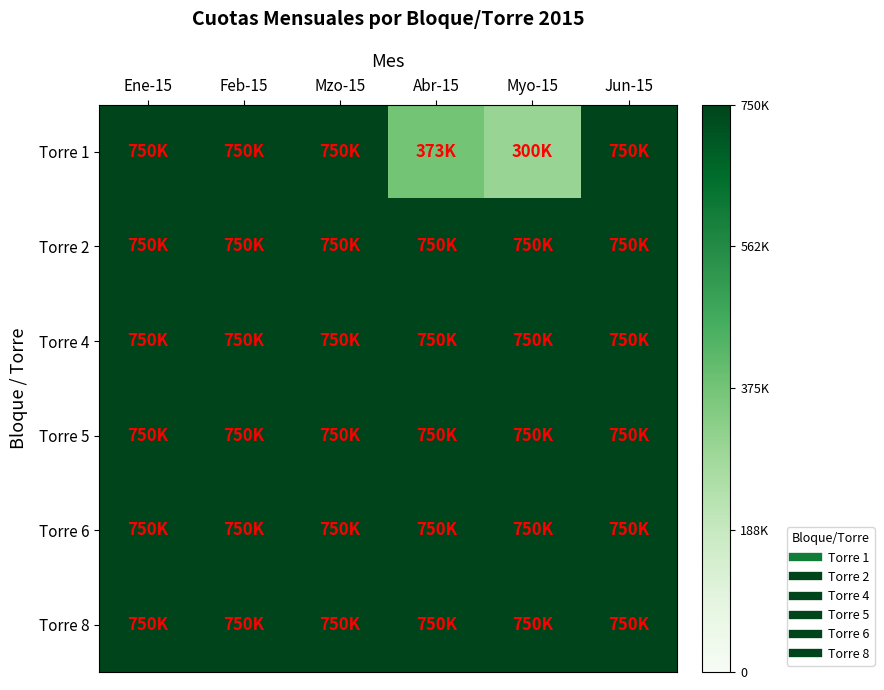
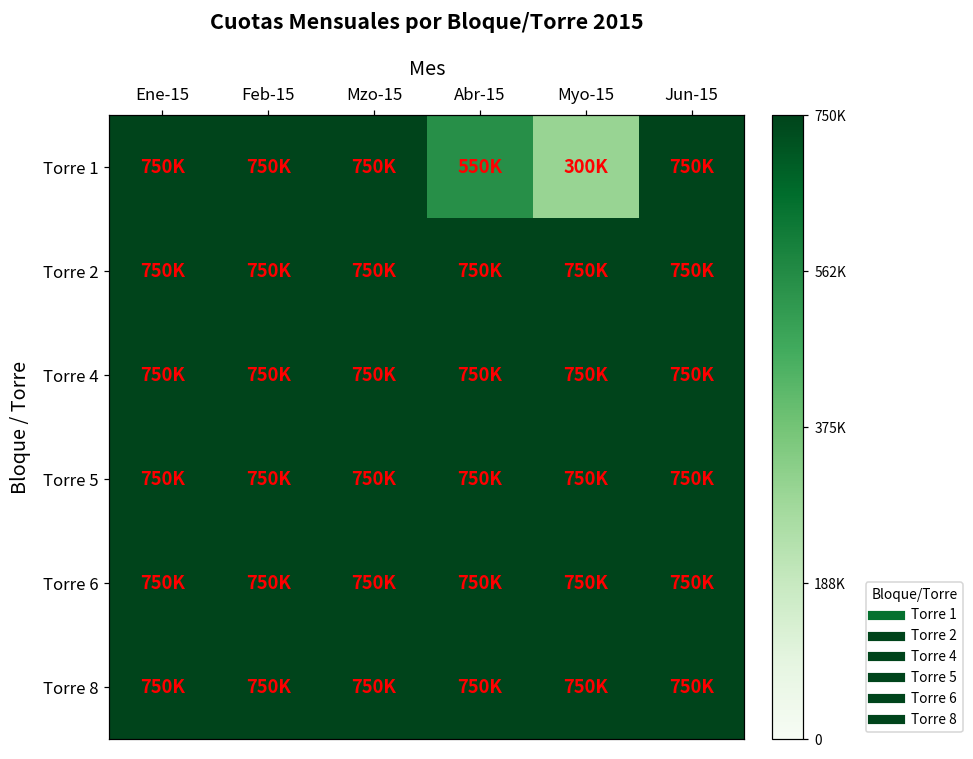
  {
    "Torre 1": {
      "Ene-15": "750K",
      "Feb-15": "750K",
      "Mzo-15": "750K",
-     "Abr-15": "373K",
+     "Abr-15": "550K",
      "Myo-15": "300K",
      "Jun-15": "750K"
    },
    "Torre 2": {
      "Ene-15": "750K",
      "Feb-15": "750K",
      "Mzo-15": "750K",
      "Abr-15": "750K",
      "Myo-15": "750K",
      "Jun-15": "750K"
    },
    "Torre 4": {
      "Ene-15": "750K",
      "Feb-15": "750K",
      "Mzo-15": "750K",
      "Abr-15": "750K",
      "Myo-15": "750K",
      "Jun-15": "750K"
    },
    "Torre 5": {
      "Ene-15": "750K",
      "Feb-15": "750K",
      "Mzo-15": "750K",
      "Abr-15": "750K",
      "Myo-15": "750K",
      "Jun-15": "750K"
    },
    "Torre 6": {
      "Ene-15": "750K",
      "Feb-15": "750K",
      "Mzo-15": "750K",
      "Abr-15": "750K",
      "Myo-15": "750K",
      "Jun-15": "750K"
    },
    "Torre 8": {
      "Ene-15": "750K",
      "Feb-15": "750K",
      "Mzo-15": "750K",
      "Abr-15": "750K",
      "Myo-15": "750K",
      "Jun-15": "750K"
    }
  }
